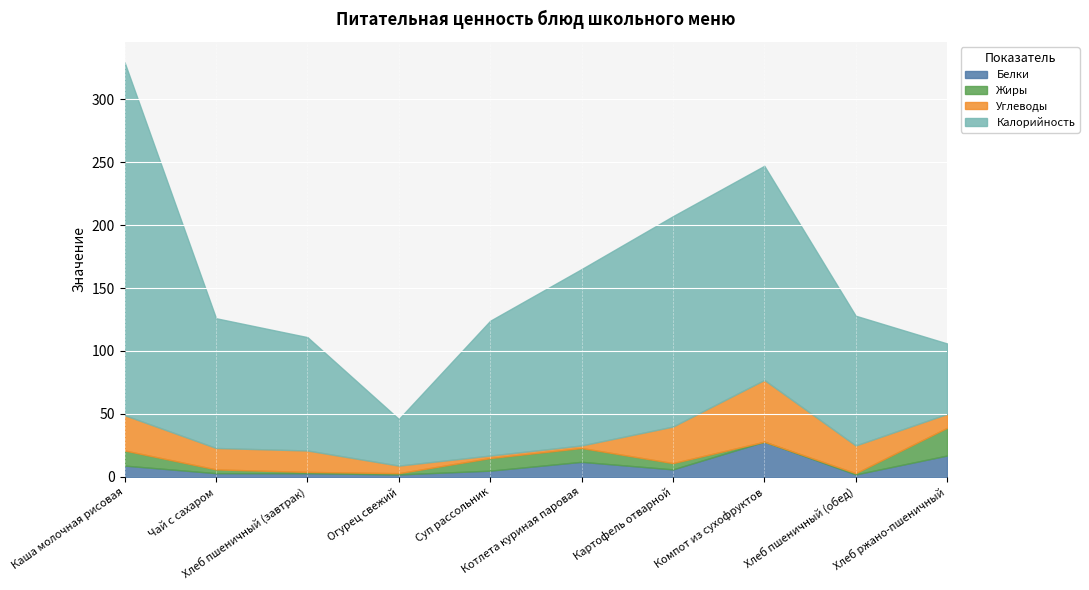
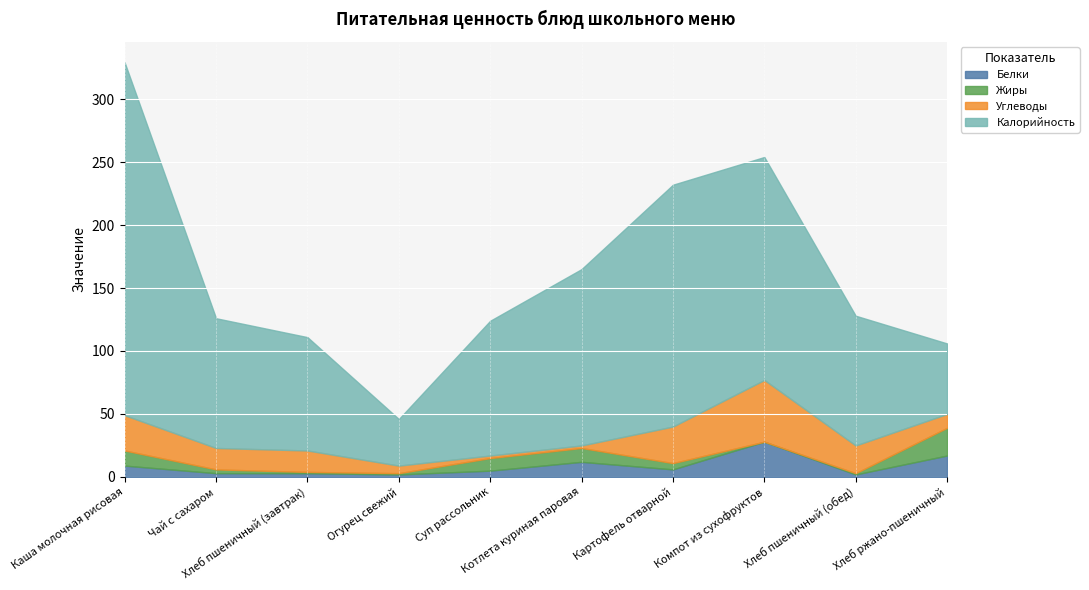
  {
    "Белки": {
      "Каша молочная рисовая": 9,
      "Чай с сахаром": 3,
      "Суп рассольник": 5,
      "Котлета куриная паровая": 12,
      "Картофель отварной": 6,
      "Хлеб ржано-пшеничный": 17
    },
    "Жиры": {
      "Каша молочная рисовая": 12,
      "Чай с сахаром": 3,
      "Суп рассольник": 10,
      "Картофель отварной": 5,
      "Хлеб ржано-пшеничный": 22
    },
    "Углеводы": {
      "Каша молочная рисовая": 28,
      "Чай с сахаром": 17,
      "Хлеб пшеничный (завтрак)": 17,
      "Огурец свежий": 6,
      "Суп рассольник": 2,
      "Картофель отварной": 29,
      "Компот из сухофруктов": 49,
      "Хлеб пшеничный (обед)": 22,
      "Хлеб ржано-пшеничный": 11
    },
    "Калорийность": {
      "Каша молочная рисовая": 280,
      "Чай с сахаром": 103,
      "Хлеб пшеничный (завтрак)": 90,
      "Огурец свежий": 37,
      "Суп рассольник": 107,
      "Котлета куриная паровая": 140,
-     "Картофель отварной": 167,
-     "Компот из сухофруктов": 170,
+     "Картофель отварной": 192,
+     "Компот из сухофруктов": 177,
      "Хлеб пшеничный (обед)": 103,
      "Хлеб ржано-пшеничный": 56
    }
  }
